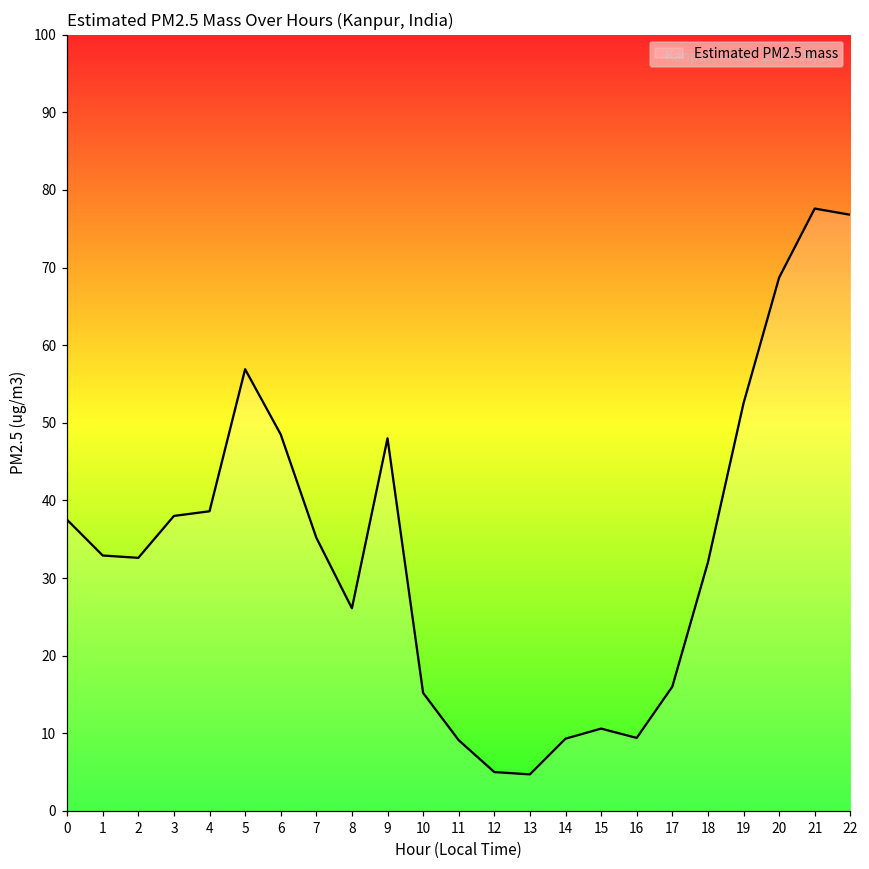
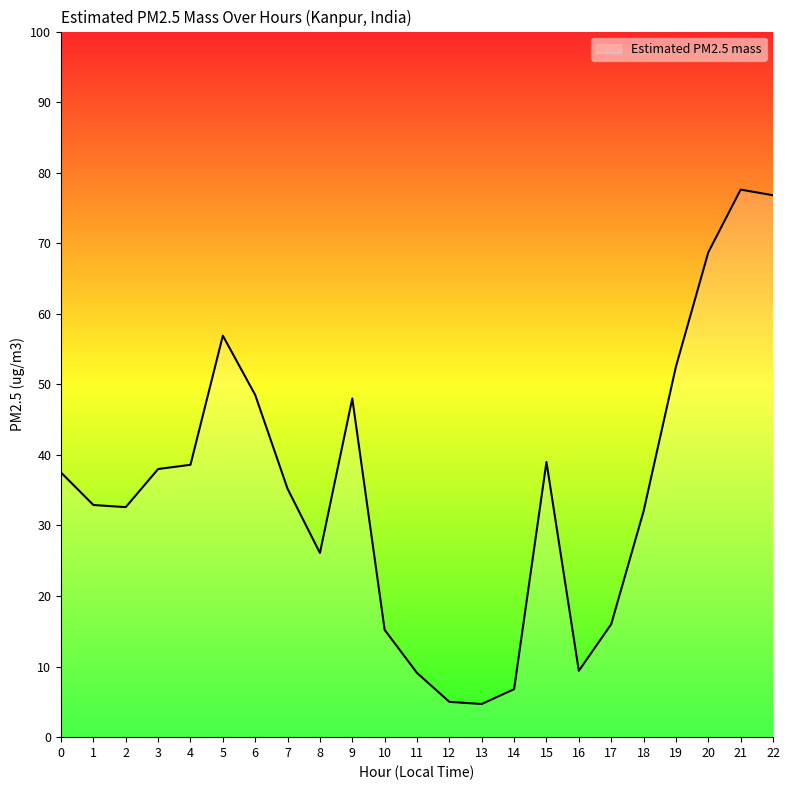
  {
    "0": 38,
    "1": 33,
    "2": 33,
    "3": 38,
    "4": 39,
    "5": 57,
    "6": 49,
    "7": 35,
    "8": 26,
    "9": 48,
    "10": 15,
    "11": 9,
    "12": 5,
    "13": 5,
-   "14": 9,
-   "15": 11,
+   "14": 7,
+   "15": 39,
    "16": 9,
    "17": 16,
    "18": 32,
    "19": 53,
    "20": 69,
    "21": 78,
    "22": 77
  }
